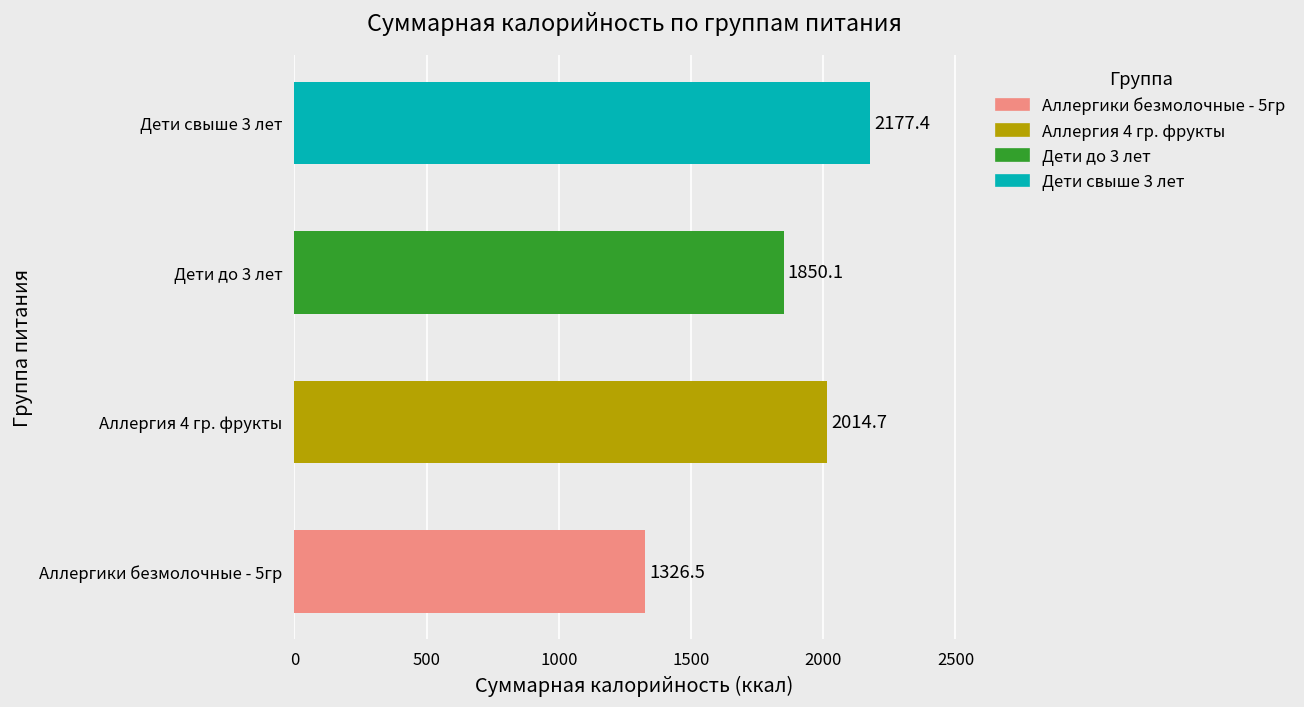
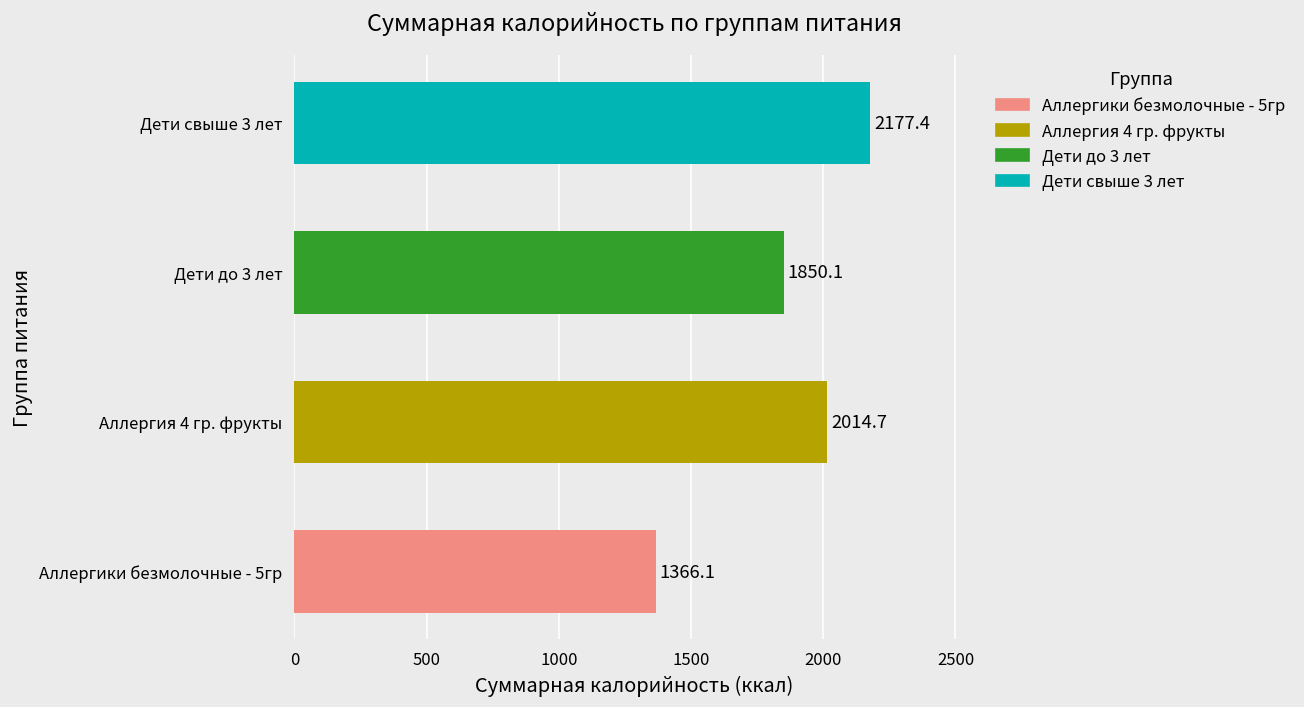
  {
    "Дети свыше 3 лет": 2177.4,
    "Дети до 3 лет": 1850.1,
    "Аллергия 4 гр. фрукты": 2014.7,
-   "Аллергики безмолочные - 5гр": 1326.5
+   "Аллергики безмолочные - 5гр": 1366.1
  }
